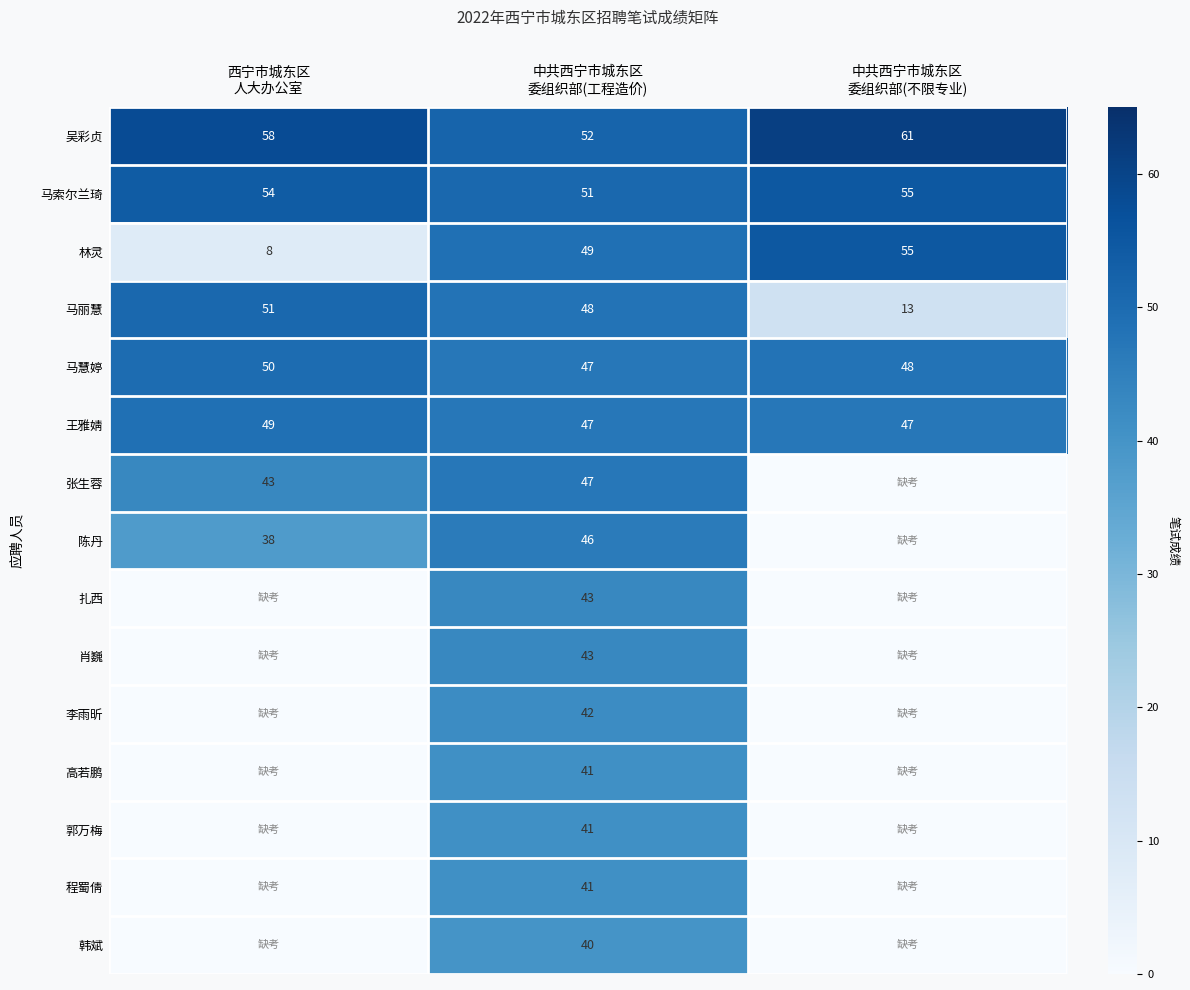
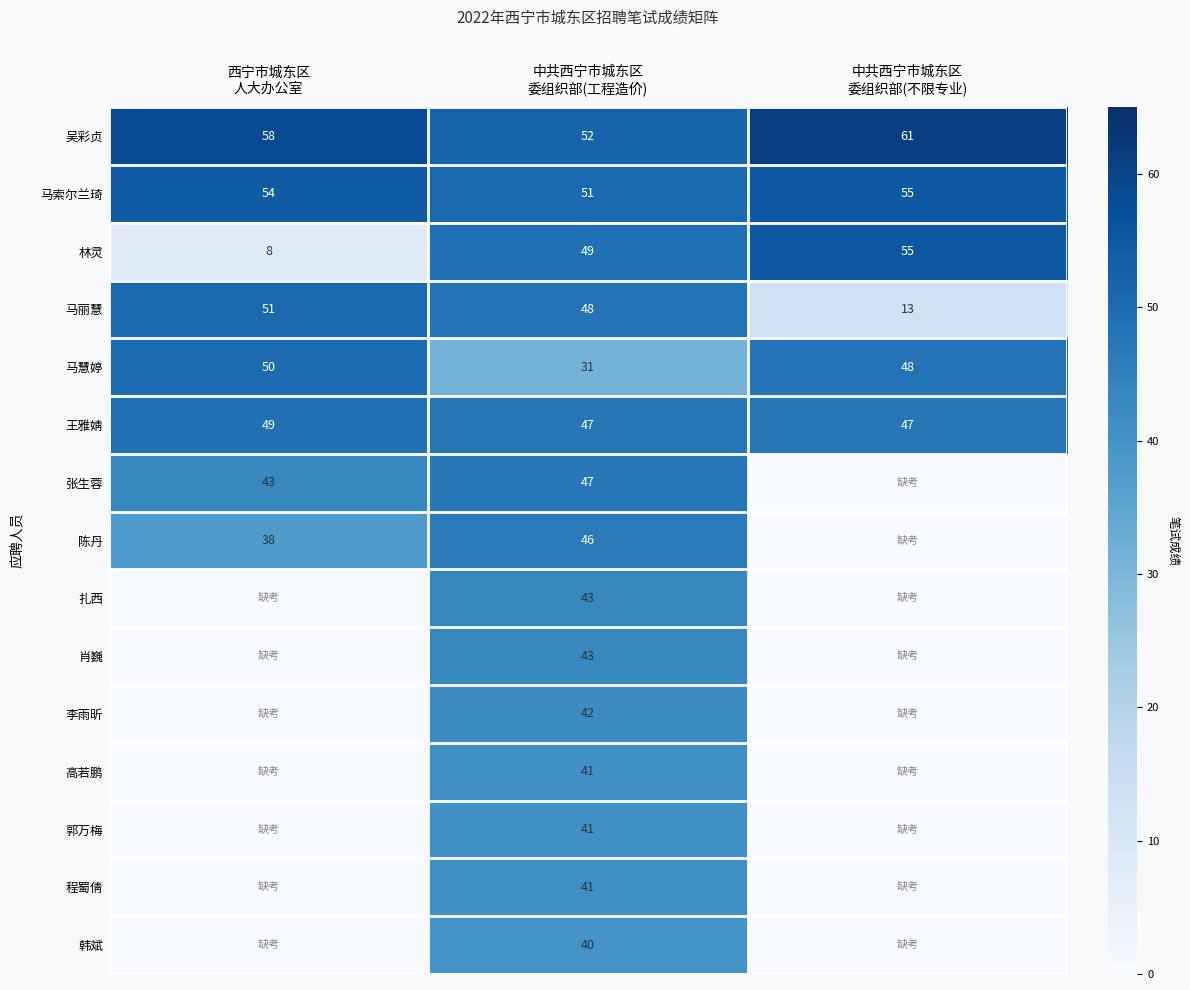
  {
    "吴彩贞": {
      "西宁市城东区 人大办公室": 58,
      "中共西宁市城东区 委组织部(工程造价)": 52,
      "中共西宁市城东区 委组织部(不限专业)": 61
    },
    "马索尔兰琦": {
      "西宁市城东区 人大办公室": 54,
      "中共西宁市城东区 委组织部(工程造价)": 51,
      "中共西宁市城东区 委组织部(不限专业)": 55
    },
    "林灵": {
      "西宁市城东区 人大办公室": 8,
      "中共西宁市城东区 委组织部(工程造价)": 49,
      "中共西宁市城东区 委组织部(不限专业)": 55
    },
    "马丽慧": {
      "西宁市城东区 人大办公室": 51,
      "中共西宁市城东区 委组织部(工程造价)": 48,
      "中共西宁市城东区 委组织部(不限专业)": 13
    },
    "马慧婷": {
      "西宁市城东区 人大办公室": 50,
-     "中共西宁市城东区 委组织部(工程造价)": 47,
+     "中共西宁市城东区 委组织部(工程造价)": 31,
      "中共西宁市城东区 委组织部(不限专业)": 48
    },
    "王雅婧": {
      "西宁市城东区 人大办公室": 49,
      "中共西宁市城东区 委组织部(工程造价)": 47,
      "中共西宁市城东区 委组织部(不限专业)": 47
    },
    "张生蓉": {
      "西宁市城东区 人大办公室": 43,
      "中共西宁市城东区 委组织部(工程造价)": 47
    },
    "陈丹": {
      "西宁市城东区 人大办公室": 38,
      "中共西宁市城东区 委组织部(工程造价)": 46
    },
    "扎西": {
      "中共西宁市城东区 委组织部(工程造价)": 43
    },
    "肖巍": {
      "中共西宁市城东区 委组织部(工程造价)": 43
    },
    "李雨昕": {
      "中共西宁市城东区 委组织部(工程造价)": 42
    },
    "高若鹏": {
      "中共西宁市城东区 委组织部(工程造价)": 41
    },
    "郭万梅": {
      "中共西宁市城东区 委组织部(工程造价)": 41
    },
    "程蜀倩": {
      "中共西宁市城东区 委组织部(工程造价)": 41
    },
    "韩斌": {
      "中共西宁市城东区 委组织部(工程造价)": 40
    }
  }
